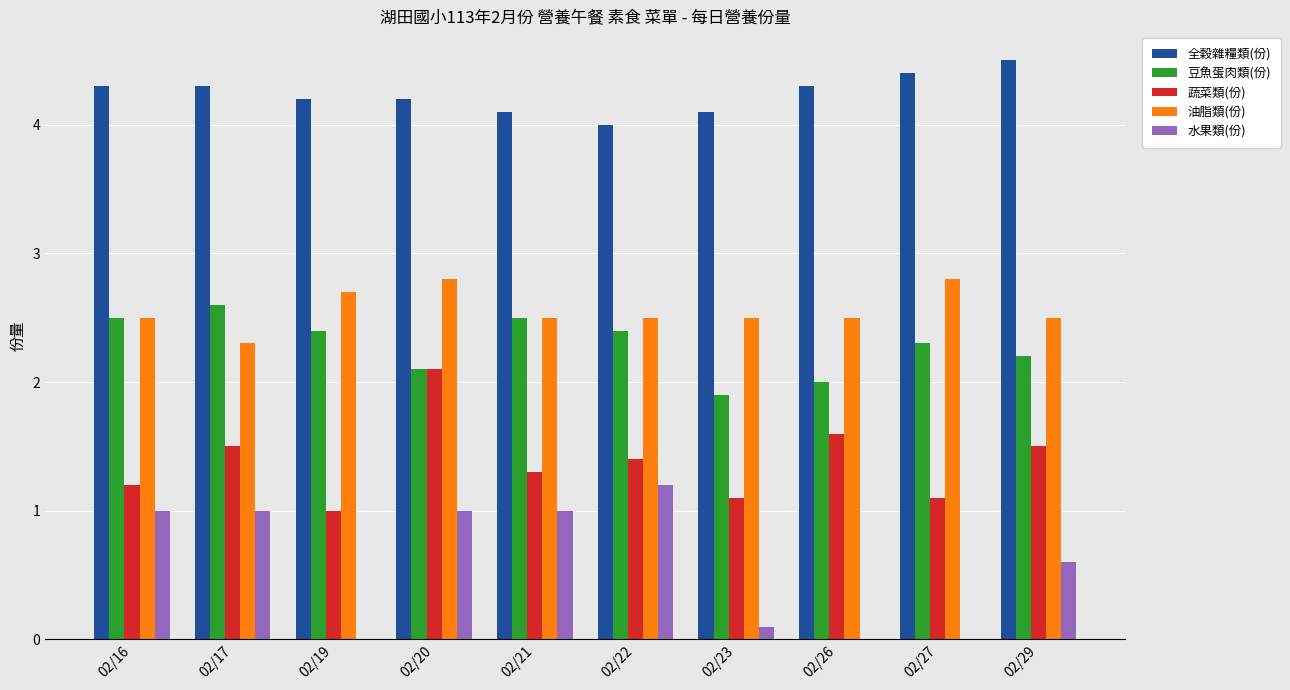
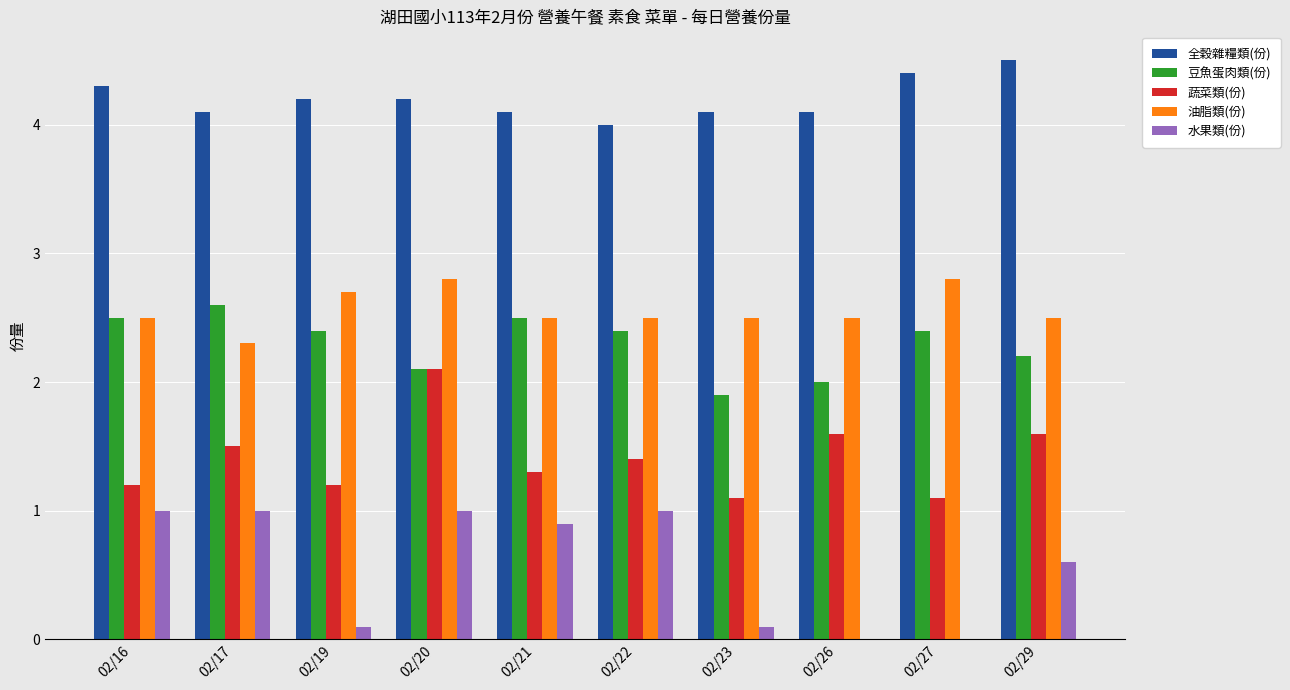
  {
    "全穀雜糧類(份)": {
      "02/16": 4.3,
-     "02/17": 4.3,
+     "02/17": 4.1,
      "02/19": 4.2,
      "02/20": 4.2,
      "02/21": 4.1,
      "02/22": 4.0,
      "02/23": 4.1,
-     "02/26": 4.3,
+     "02/26": 4.1,
      "02/27": 4.4,
      "02/29": 4.5
    },
    "豆魚蛋肉類(份)": {
      "02/16": 2.5,
      "02/17": 2.6,
      "02/19": 2.4,
      "02/20": 2.1,
      "02/21": 2.5,
      "02/22": 2.4,
      "02/23": 1.9,
      "02/26": 2.0,
-     "02/27": 2.3,
+     "02/27": 2.4,
      "02/29": 2.2
    },
    "蔬菜類(份)": {
      "02/16": 1.2,
      "02/17": 1.5,
-     "02/19": 1.0,
+     "02/19": 1.2,
      "02/20": 2.1,
      "02/21": 1.3,
      "02/22": 1.4,
      "02/23": 1.1,
      "02/26": 1.6,
      "02/27": 1.1,
-     "02/29": 1.5
+     "02/29": 1.6
    },
    "油脂類(份)": {
      "02/16": 2.5,
      "02/17": 2.3,
      "02/19": 2.7,
      "02/20": 2.8,
      "02/21": 2.5,
      "02/22": 2.5,
      "02/23": 2.5,
      "02/26": 2.5,
      "02/27": 2.8,
      "02/29": 2.5
    },
    "水果類(份)": {
      "02/16": 1.0,
      "02/17": 1.0,
-     "02/19": 0.0,
+     "02/19": 0.1,
      "02/20": 1.0,
-     "02/21": 1.0,
-     "02/22": 1.2,
+     "02/21": 0.9,
+     "02/22": 1.0,
      "02/23": 0.1,
      "02/26": 0.0,
      "02/27": 0.0,
      "02/29": 0.6
    }
  }
